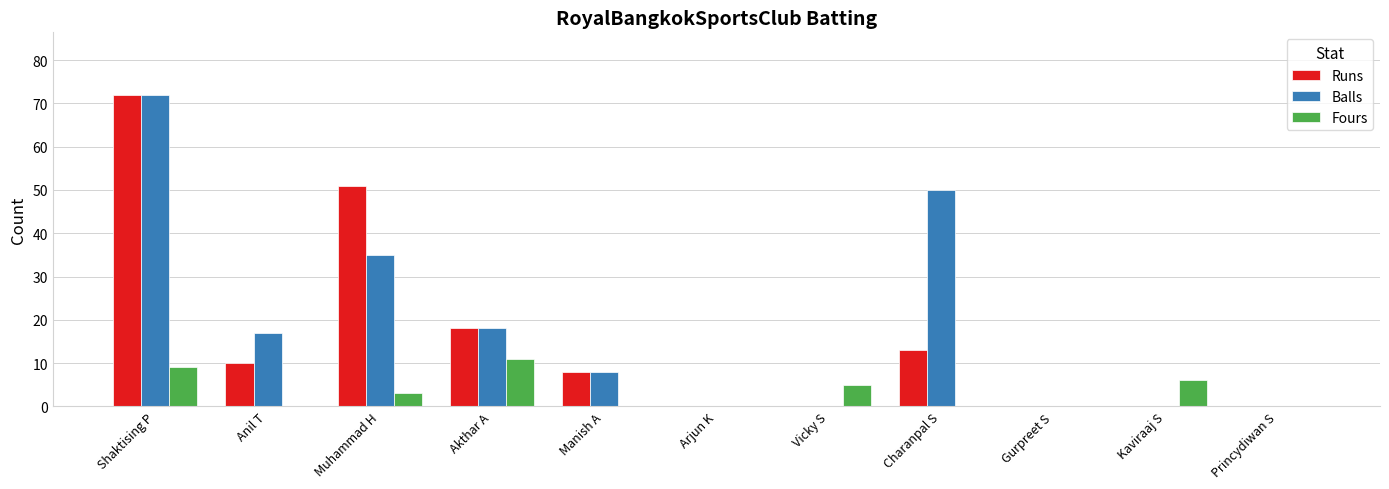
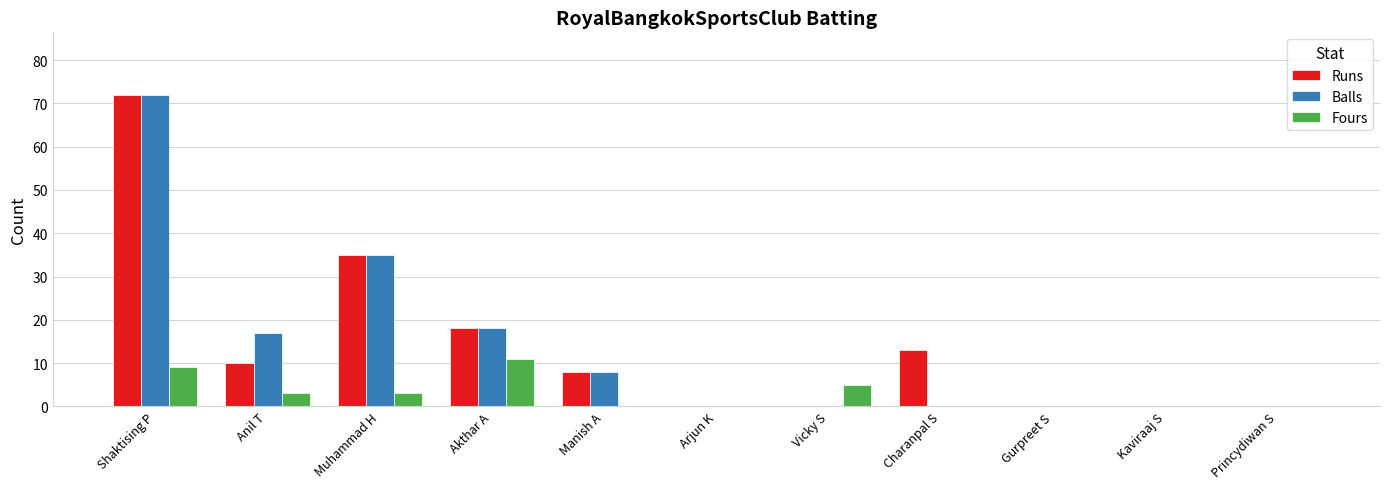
  {
    "Runs": {
      "Shaktising P": 72,
      "Anil T": 10,
-     "Muhammad H": 51,
+     "Muhammad H": 35,
      "Akthar A": 18,
      "Manish A": 8,
      "Arjun K": 0,
      "Vicky S": 0,
      "Charanpal S": 13,
      "Gurpreet S": 0,
      "Kaviraaj S": 0,
      "Princydiwan S": 0
    },
    "Balls": {
      "Shaktising P": 72,
      "Anil T": 17,
      "Muhammad H": 35,
      "Akthar A": 18,
      "Manish A": 8,
      "Arjun K": 0,
      "Vicky S": 0,
-     "Charanpal S": 50,
+     "Charanpal S": 0,
      "Gurpreet S": 0,
      "Kaviraaj S": 0,
      "Princydiwan S": 0
    },
    "Fours": {
      "Shaktising P": 9,
-     "Anil T": 0,
+     "Anil T": 3,
      "Muhammad H": 3,
      "Akthar A": 11,
      "Manish A": 0,
      "Arjun K": 0,
      "Vicky S": 5,
      "Charanpal S": 0,
      "Gurpreet S": 0,
-     "Kaviraaj S": 6,
+     "Kaviraaj S": 0,
      "Princydiwan S": 0
    }
  }
